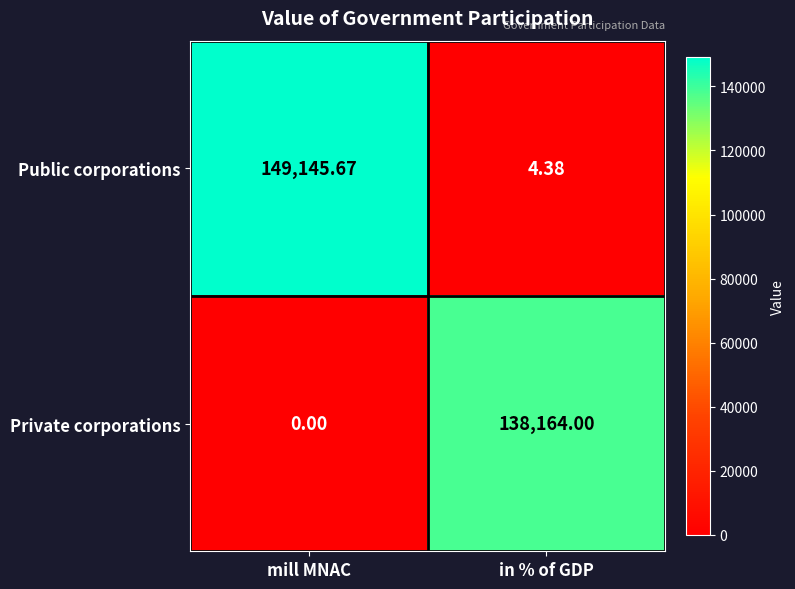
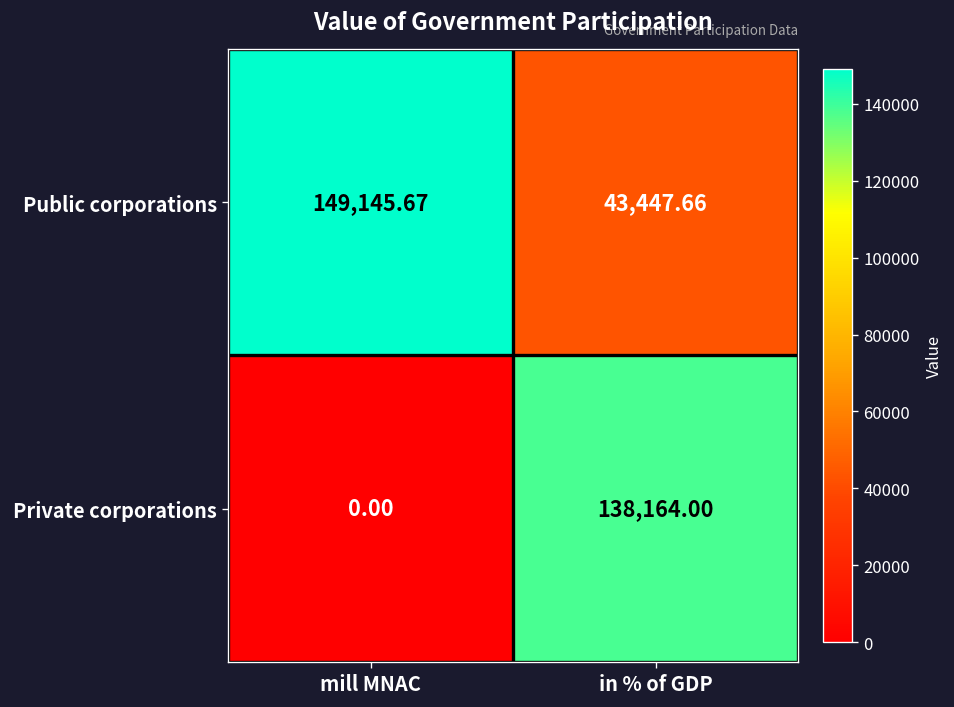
  {
    "Public corporations": {
      "mill MNAC": "149,145.67",
-     "in % of GDP": "4.38"
+     "in % of GDP": "43,447.66"
    },
    "Private corporations": {
      "mill MNAC": "0.00",
      "in % of GDP": "138,164.00"
    }
  }
